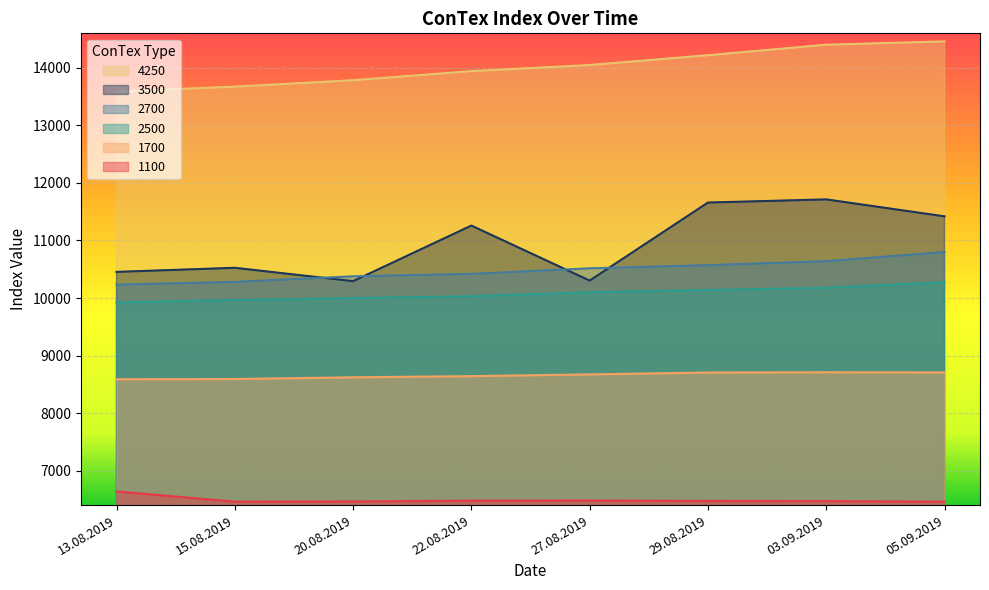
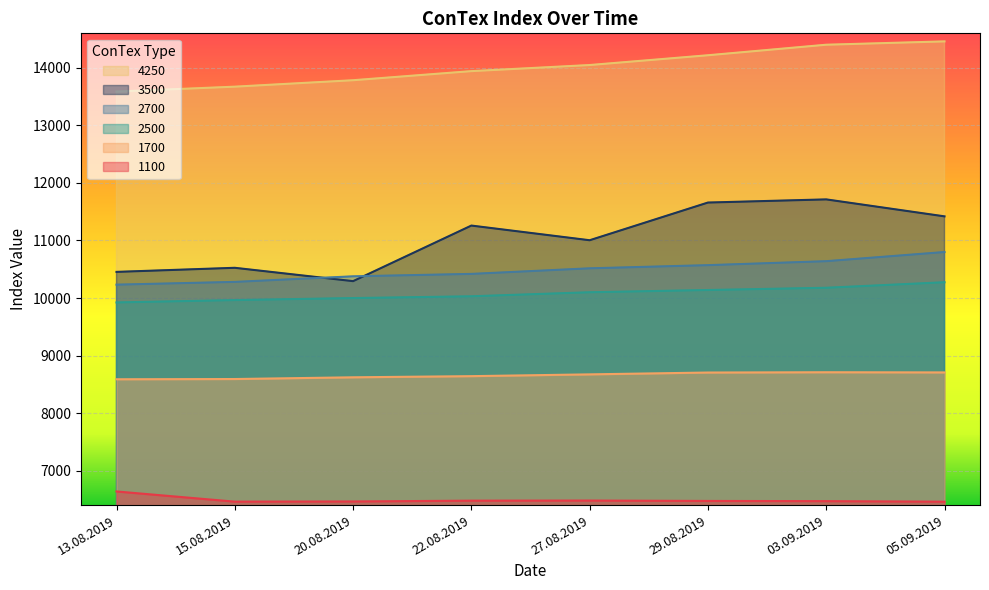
  {
    "3500": {
      "13.08.2019": 10500,
      "15.08.2019": 10500,
      "20.08.2019": 10300,
      "22.08.2019": 11300,
-     "27.08.2019": 10300,
+     "27.08.2019": 11000,
      "29.08.2019": 11700,
      "03.09.2019": 11700,
      "05.09.2019": 11400
    },
    "1100": {
      "13.08.2019": 6600,
      "15.08.2019": 6500,
      "20.08.2019": 6500,
      "22.08.2019": 6500,
      "27.08.2019": 6500,
      "29.08.2019": 6500,
      "03.09.2019": 6500,
      "05.09.2019": 6500
    }
  }
